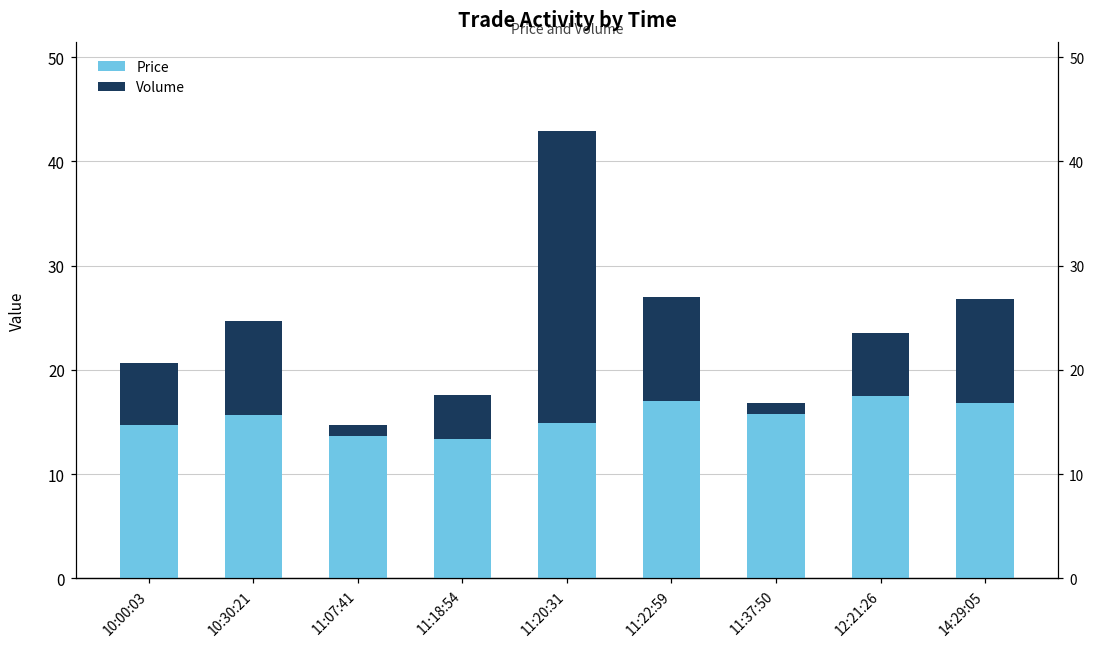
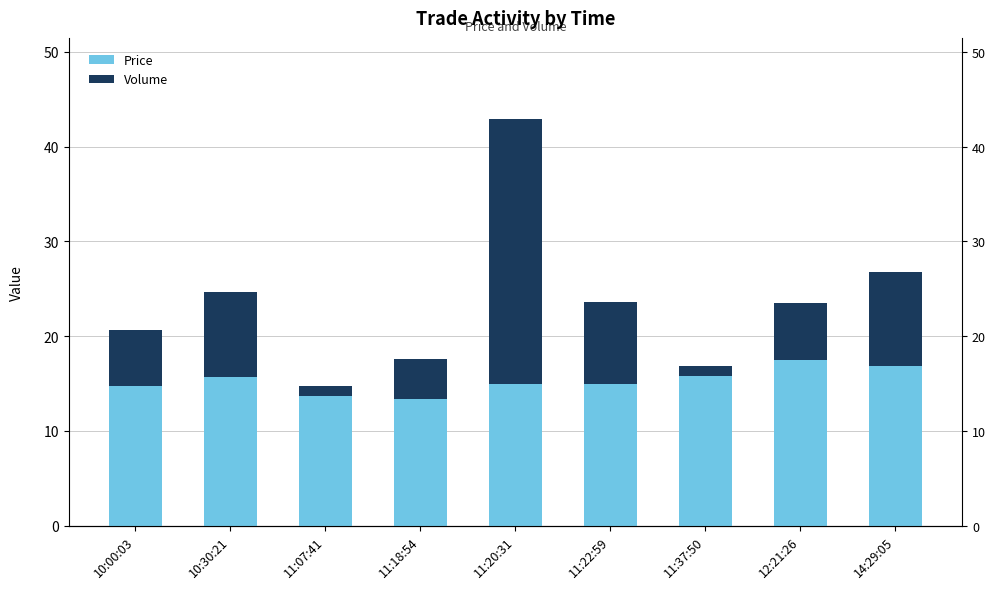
  {
    "Price": {
      "10:00:03": 15,
      "10:30:21": 16,
      "11:07:41": 14,
      "11:18:54": 13,
      "11:20:31": 15,
-     "11:22:59": 17,
+     "11:22:59": 15,
      "11:37:50": 16,
      "12:21:26": 18,
      "14:29:05": 17
    },
    "Volume": {
      "10:00:03": 6,
      "10:30:21": 9,
      "11:07:41": 1,
      "11:18:54": 4,
      "11:20:31": 28,
-     "11:22:59": 10,
+     "11:22:59": 9,
      "11:37:50": 1,
      "12:21:26": 6,
      "14:29:05": 10
    }
  }
